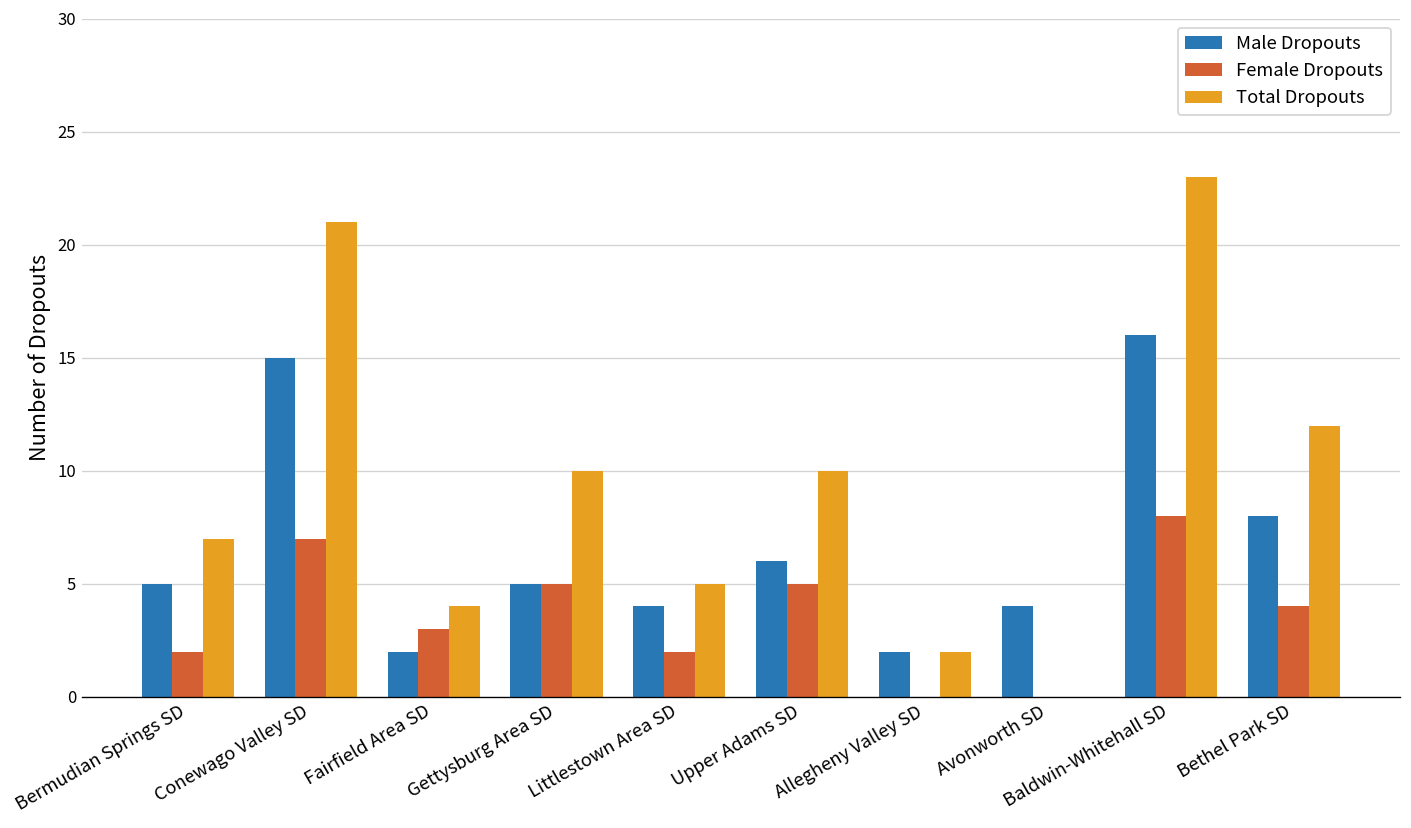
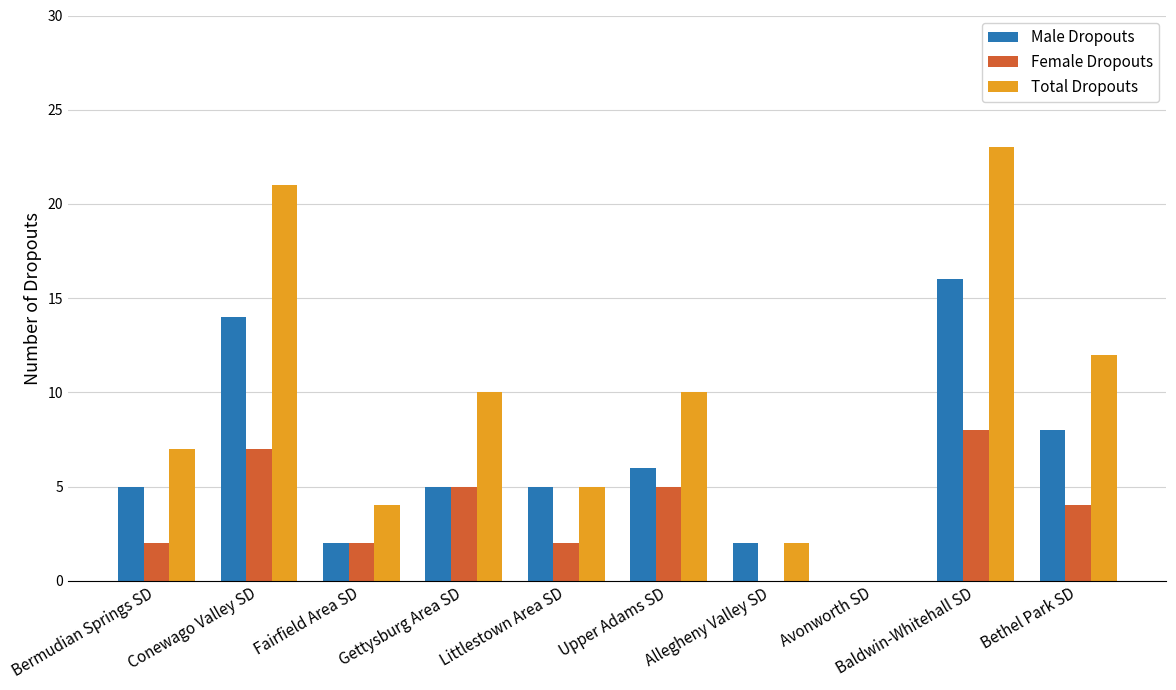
  {
    "Male Dropouts": {
      "Bermudian Springs SD": 5,
-     "Conewago Valley SD": 15,
+     "Conewago Valley SD": 14,
      "Fairfield Area SD": 2,
      "Gettysburg Area SD": 5,
-     "Littlestown Area SD": 4,
+     "Littlestown Area SD": 5,
      "Upper Adams SD": 6,
      "Allegheny Valley SD": 2,
-     "Avonworth SD": 4,
+     "Avonworth SD": 0,
      "Baldwin-Whitehall SD": 16,
      "Bethel Park SD": 8
    },
    "Female Dropouts": {
      "Bermudian Springs SD": 2,
      "Conewago Valley SD": 7,
-     "Fairfield Area SD": 3,
+     "Fairfield Area SD": 2,
      "Gettysburg Area SD": 5,
      "Littlestown Area SD": 2,
      "Upper Adams SD": 5,
      "Allegheny Valley SD": 0,
      "Avonworth SD": 0,
      "Baldwin-Whitehall SD": 8,
      "Bethel Park SD": 4
    },
    "Total Dropouts": {
      "Bermudian Springs SD": 7,
      "Conewago Valley SD": 21,
      "Fairfield Area SD": 4,
      "Gettysburg Area SD": 10,
      "Littlestown Area SD": 5,
      "Upper Adams SD": 10,
      "Allegheny Valley SD": 2,
      "Avonworth SD": 0,
      "Baldwin-Whitehall SD": 23,
      "Bethel Park SD": 12
    }
  }
